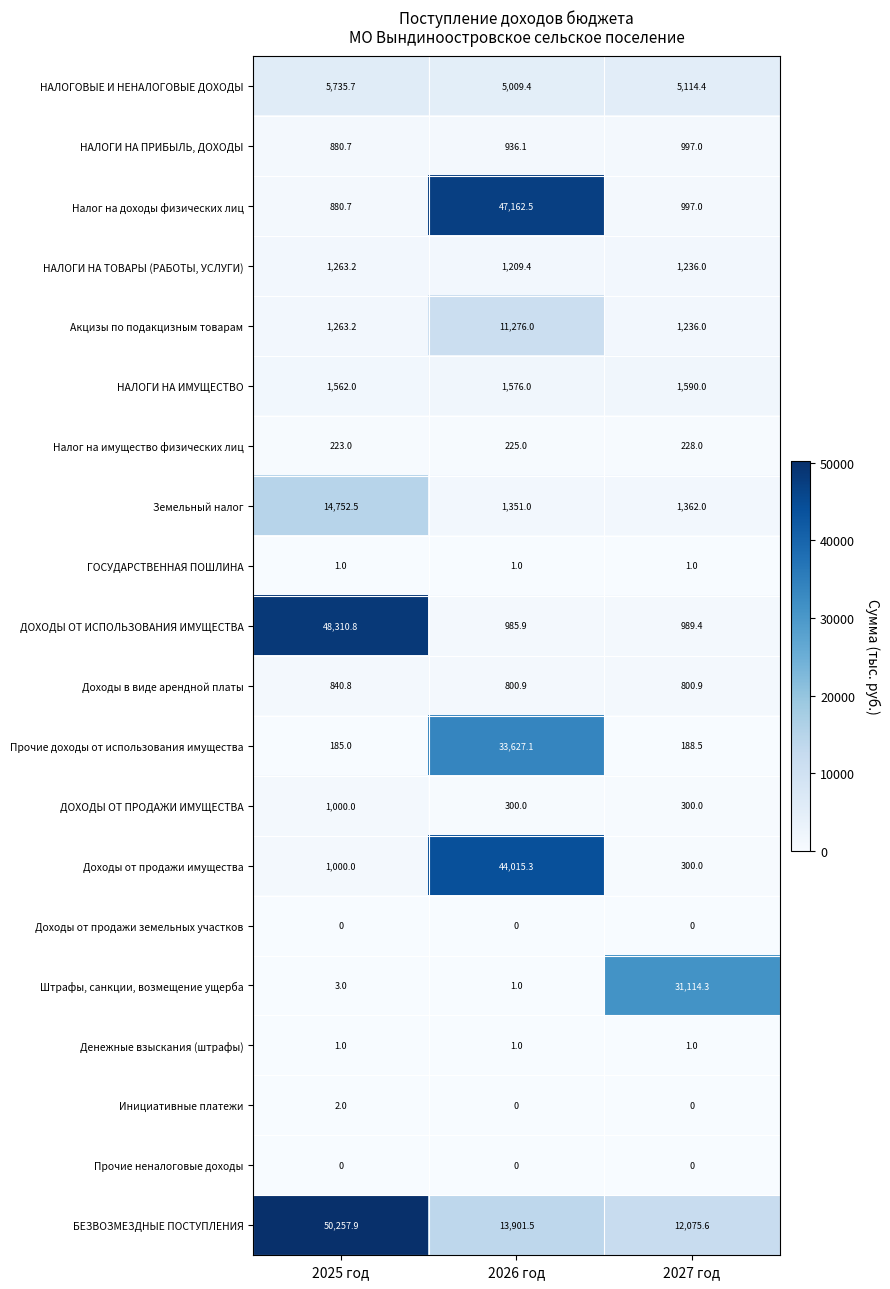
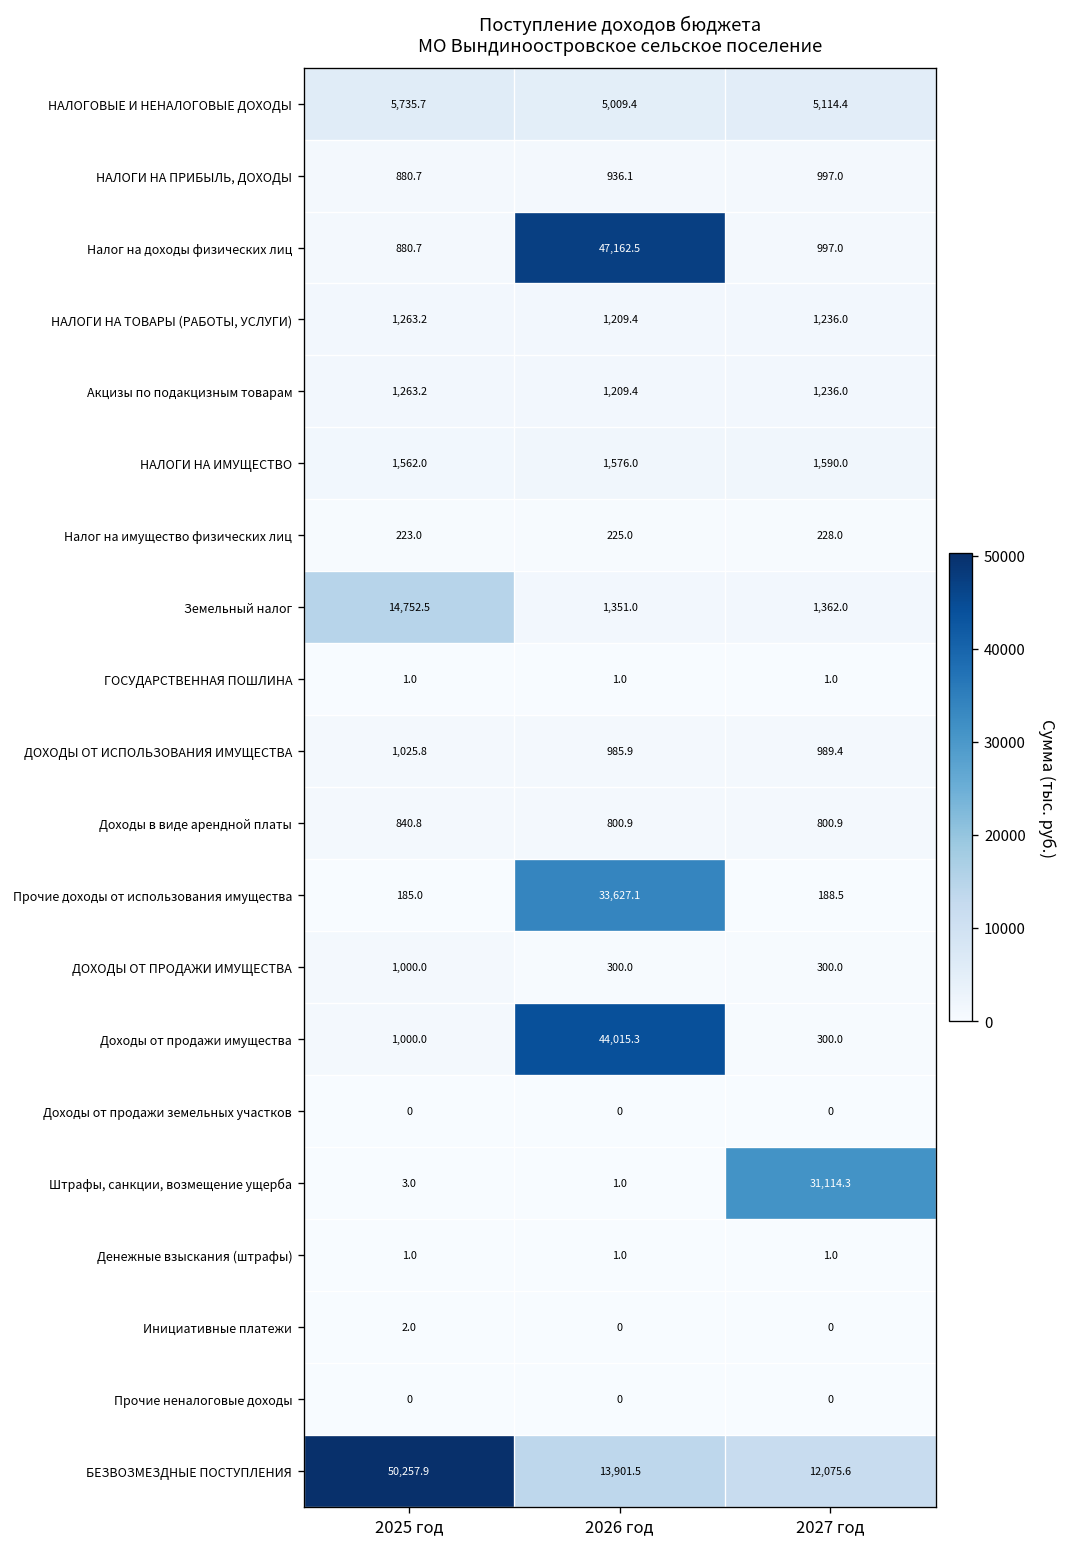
  {
    "НАЛОГОВЫЕ И НЕНАЛОГОВЫЕ ДОХОДЫ": {
      "2025 год": "5,735.7",
      "2026 год": "5,009.4",
      "2027 год": "5,114.4"
    },
    "НАЛОГИ НА ПРИБЫЛЬ, ДОХОДЫ": {
      "2025 год": "880.7",
      "2026 год": "936.1",
      "2027 год": "997.0"
    },
    "Налог на доходы физических лиц": {
      "2025 год": "880.7",
      "2026 год": "47,162.5",
      "2027 год": "997.0"
    },
    "НАЛОГИ НА ТОВАРЫ (РАБОТЫ, УСЛУГИ)": {
      "2025 год": "1,263.2",
      "2026 год": "1,209.4",
      "2027 год": "1,236.0"
    },
    "Акцизы по подакцизным товарам": {
      "2025 год": "1,263.2",
-     "2026 год": "11,276.0",
+     "2026 год": "1,209.4",
      "2027 год": "1,236.0"
    },
    "НАЛОГИ НА ИМУЩЕСТВО": {
      "2025 год": "1,562.0",
      "2026 год": "1,576.0",
      "2027 год": "1,590.0"
    },
    "Налог на имущество физических лиц": {
      "2025 год": "223.0",
      "2026 год": "225.0",
      "2027 год": "228.0"
    },
    "Земельный налог": {
      "2025 год": "14,752.5",
      "2026 год": "1,351.0",
      "2027 год": "1,362.0"
    },
    "ГОСУДАРСТВЕННАЯ ПОШЛИНА": {
      "2025 год": "1.0",
      "2026 год": "1.0",
      "2027 год": "1.0"
    },
    "ДОХОДЫ ОТ ИСПОЛЬЗОВАНИЯ ИМУЩЕСТВА": {
-     "2025 год": "48,310.8",
+     "2025 год": "1,025.8",
      "2026 год": "985.9",
      "2027 год": "989.4"
    },
    "Доходы в виде арендной платы": {
      "2025 год": "840.8",
      "2026 год": "800.9",
      "2027 год": "800.9"
    },
    "Прочие доходы от использования имущества": {
      "2025 год": "185.0",
      "2026 год": "33,627.1",
      "2027 год": "188.5"
    },
    "ДОХОДЫ ОТ ПРОДАЖИ ИМУЩЕСТВА": {
      "2025 год": "1,000.0",
      "2026 год": "300.0",
      "2027 год": "300.0"
    },
    "Доходы от продажи имущества": {
      "2025 год": "1,000.0",
      "2026 год": "44,015.3",
      "2027 год": "300.0"
    },
    "Доходы от продажи земельных участков": {
      "2025 год": "0",
      "2026 год": "0",
      "2027 год": "0"
    },
    "Штрафы, санкции, возмещение ущерба": {
      "2025 год": "3.0",
      "2026 год": "1.0",
      "2027 год": "31,114.3"
    },
    "Денежные взыскания (штрафы)": {
      "2025 год": "1.0",
      "2026 год": "1.0",
      "2027 год": "1.0"
    },
    "Инициативные платежи": {
      "2025 год": "2.0",
      "2026 год": "0",
      "2027 год": "0"
    },
    "Прочие неналоговые доходы": {
      "2025 год": "0",
      "2026 год": "0",
      "2027 год": "0"
    },
    "БЕЗВОЗМЕЗДНЫЕ ПОСТУПЛЕНИЯ": {
      "2025 год": "50,257.9",
      "2026 год": "13,901.5",
      "2027 год": "12,075.6"
    }
  }
